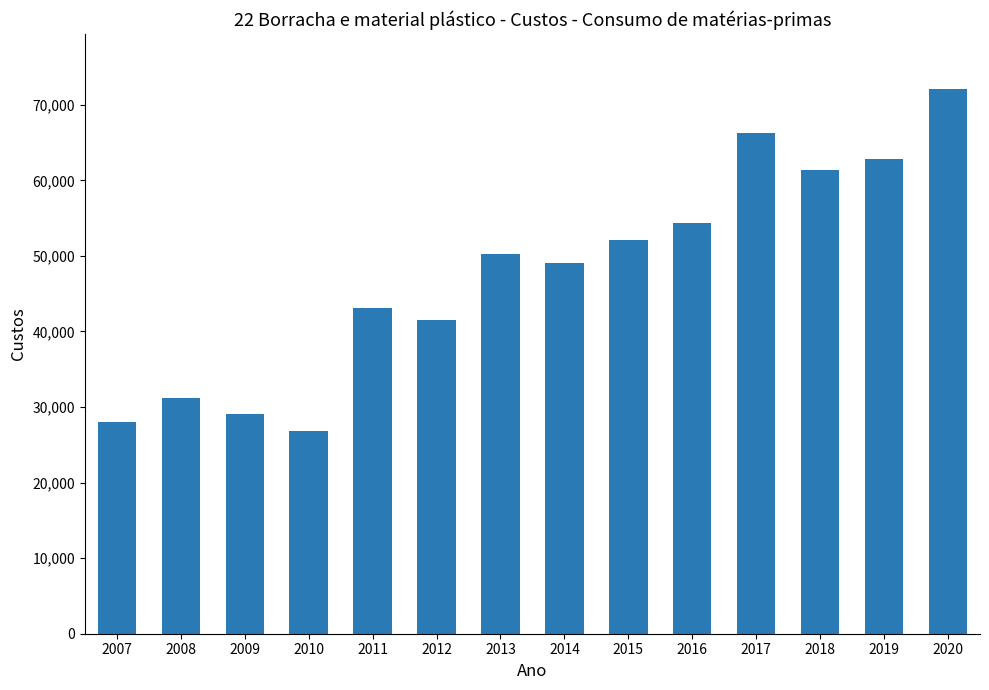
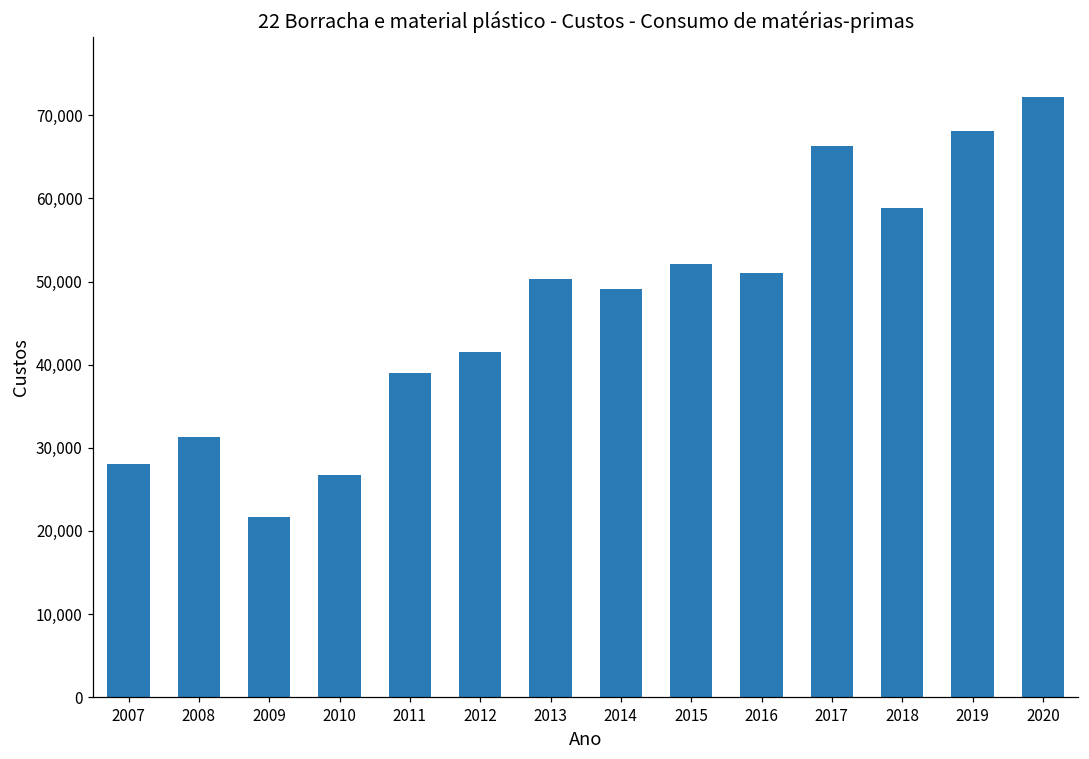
  {
    "2007": "28,000",
    "2008": "31,000",
-   "2009": "29,000",
+   "2009": "22,000",
    "2010": "27,000",
-   "2011": "43,000",
+   "2011": "39,000",
    "2012": "42,000",
    "2013": "50,000",
    "2014": "49,000",
    "2015": "52,000",
-   "2016": "54,000",
+   "2016": "51,000",
    "2017": "66,000",
-   "2018": "61,000",
-   "2019": "63,000",
+   "2018": "59,000",
+   "2019": "68,000",
    "2020": "72,000"
  }
